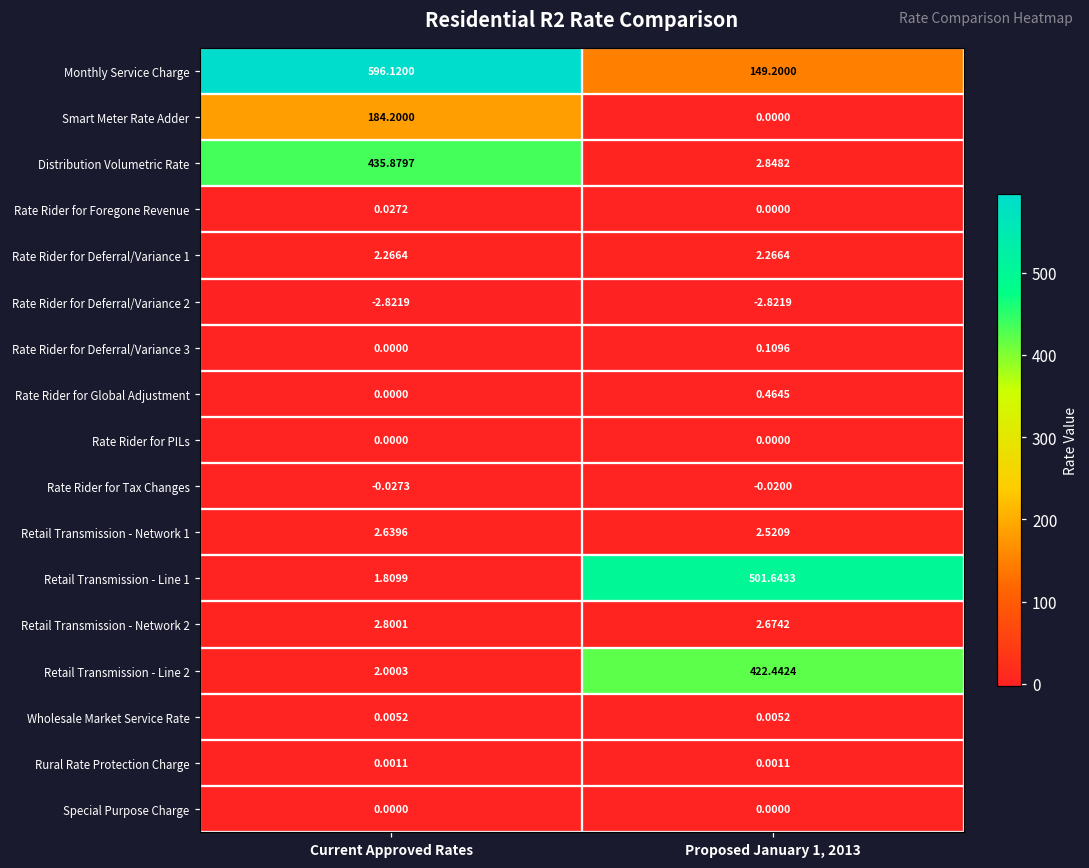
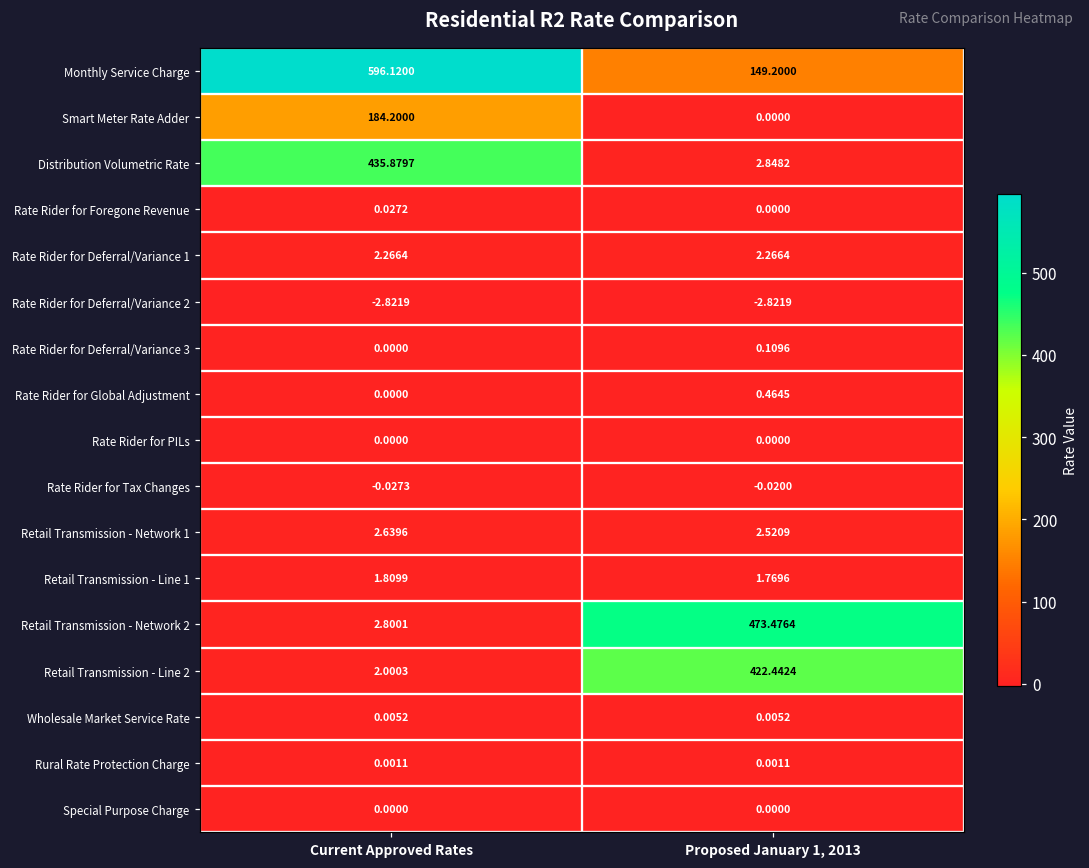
  {
    "Monthly Service Charge": {
      "Current Approved Rates": 596.1200,
      "Proposed January 1, 2013": 149.2000
    },
    "Smart Meter Rate Adder": {
      "Current Approved Rates": 184.2000,
      "Proposed January 1, 2013": 0.0000
    },
    "Distribution Volumetric Rate": {
      "Current Approved Rates": 435.8797,
      "Proposed January 1, 2013": 2.8482
    },
    "Rate Rider for Foregone Revenue": {
      "Current Approved Rates": 0.0272,
      "Proposed January 1, 2013": 0.0000
    },
    "Rate Rider for Deferral/Variance 1": {
      "Current Approved Rates": 2.2664,
      "Proposed January 1, 2013": 2.2664
    },
    "Rate Rider for Deferral/Variance 2": {
      "Current Approved Rates": -2.8219,
      "Proposed January 1, 2013": -2.8219
    },
    "Rate Rider for Deferral/Variance 3": {
      "Current Approved Rates": 0.0000,
      "Proposed January 1, 2013": 0.1096
    },
    "Rate Rider for Global Adjustment": {
      "Current Approved Rates": 0.0000,
      "Proposed January 1, 2013": 0.4645
    },
    "Rate Rider for PILs": {
      "Current Approved Rates": 0.0000,
      "Proposed January 1, 2013": 0.0000
    },
    "Rate Rider for Tax Changes": {
      "Current Approved Rates": -0.0273,
      "Proposed January 1, 2013": -0.0200
    },
    "Retail Transmission - Network 1": {
      "Current Approved Rates": 2.6396,
      "Proposed January 1, 2013": 2.5209
    },
    "Retail Transmission - Line 1": {
      "Current Approved Rates": 1.8099,
-     "Proposed January 1, 2013": 501.6433
+     "Proposed January 1, 2013": 1.7696
    },
    "Retail Transmission - Network 2": {
      "Current Approved Rates": 2.8001,
-     "Proposed January 1, 2013": 2.6742
+     "Proposed January 1, 2013": 473.4764
    },
    "Retail Transmission - Line 2": {
      "Current Approved Rates": 2.0003,
      "Proposed January 1, 2013": 422.4424
    },
    "Wholesale Market Service Rate": {
      "Current Approved Rates": 0.0052,
      "Proposed January 1, 2013": 0.0052
    },
    "Rural Rate Protection Charge": {
      "Current Approved Rates": 0.0011,
      "Proposed January 1, 2013": 0.0011
    },
    "Special Purpose Charge": {
      "Current Approved Rates": 0.0000,
      "Proposed January 1, 2013": 0.0000
    }
  }
